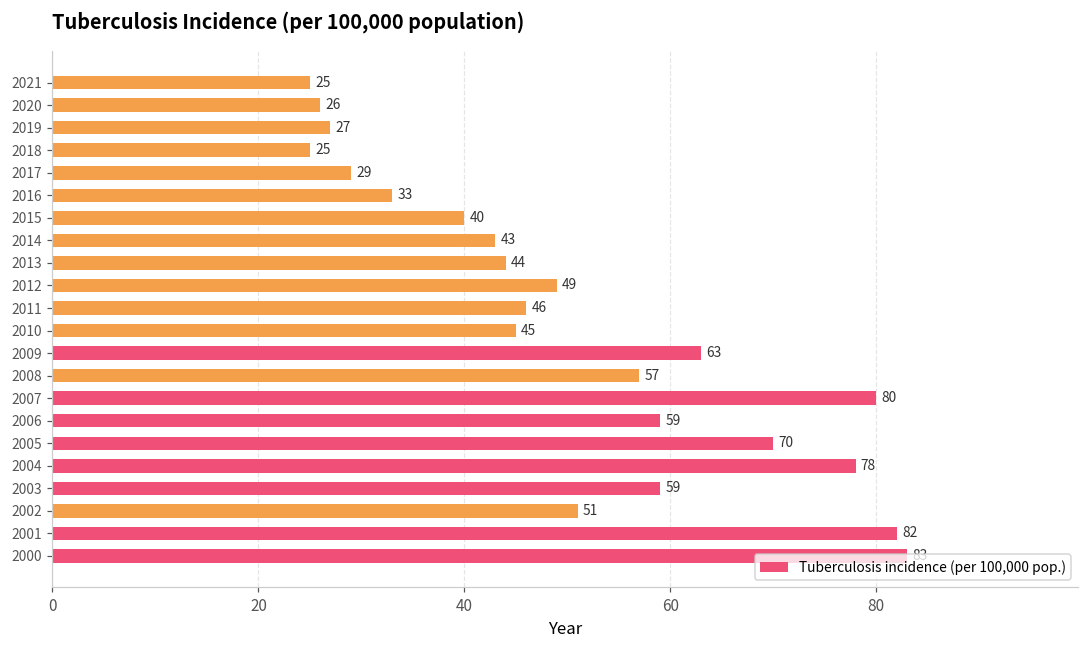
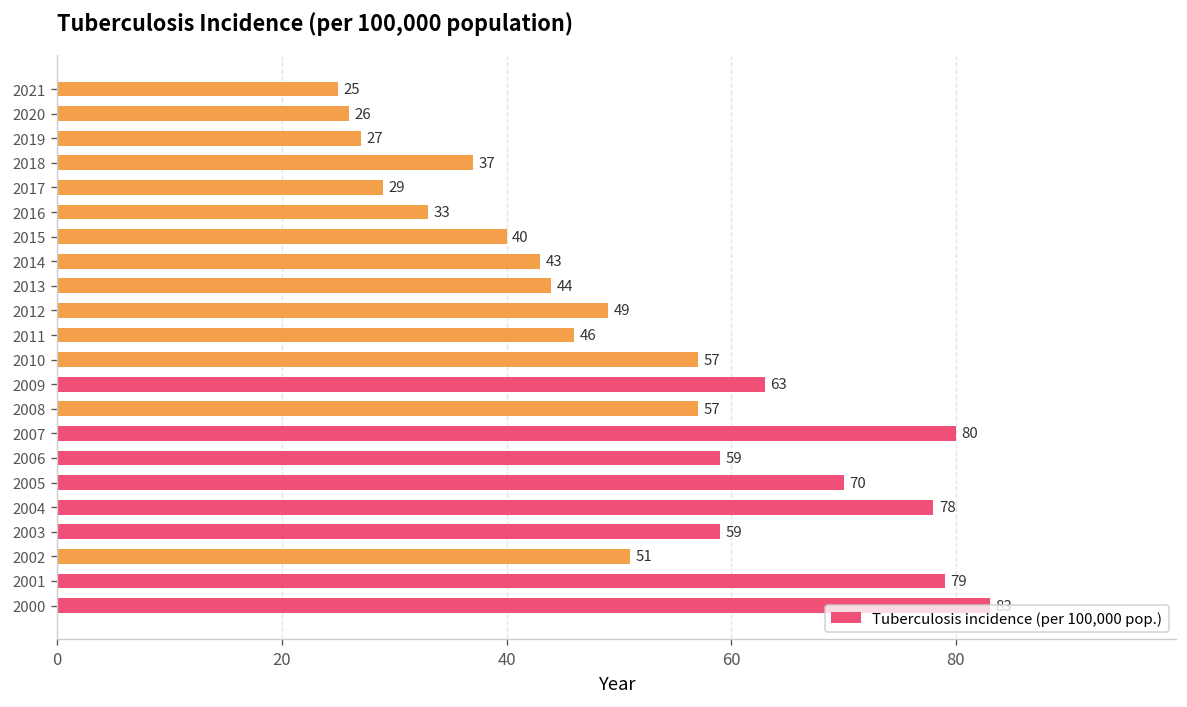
  {
    "2021": 25,
    "2020": 26,
    "2019": 27,
-   "2018": 25,
+   "2018": 37,
    "2017": 29,
    "2016": 33,
    "2015": 40,
    "2014": 43,
    "2013": 44,
    "2012": 49,
    "2011": 46,
-   "2010": 45,
+   "2010": 57,
    "2009": 63,
    "2008": 57,
    "2007": 80,
    "2006": 59,
    "2005": 70,
    "2004": 78,
    "2003": 59,
    "2002": 51,
-   "2001": 82
+   "2001": 79
  }
